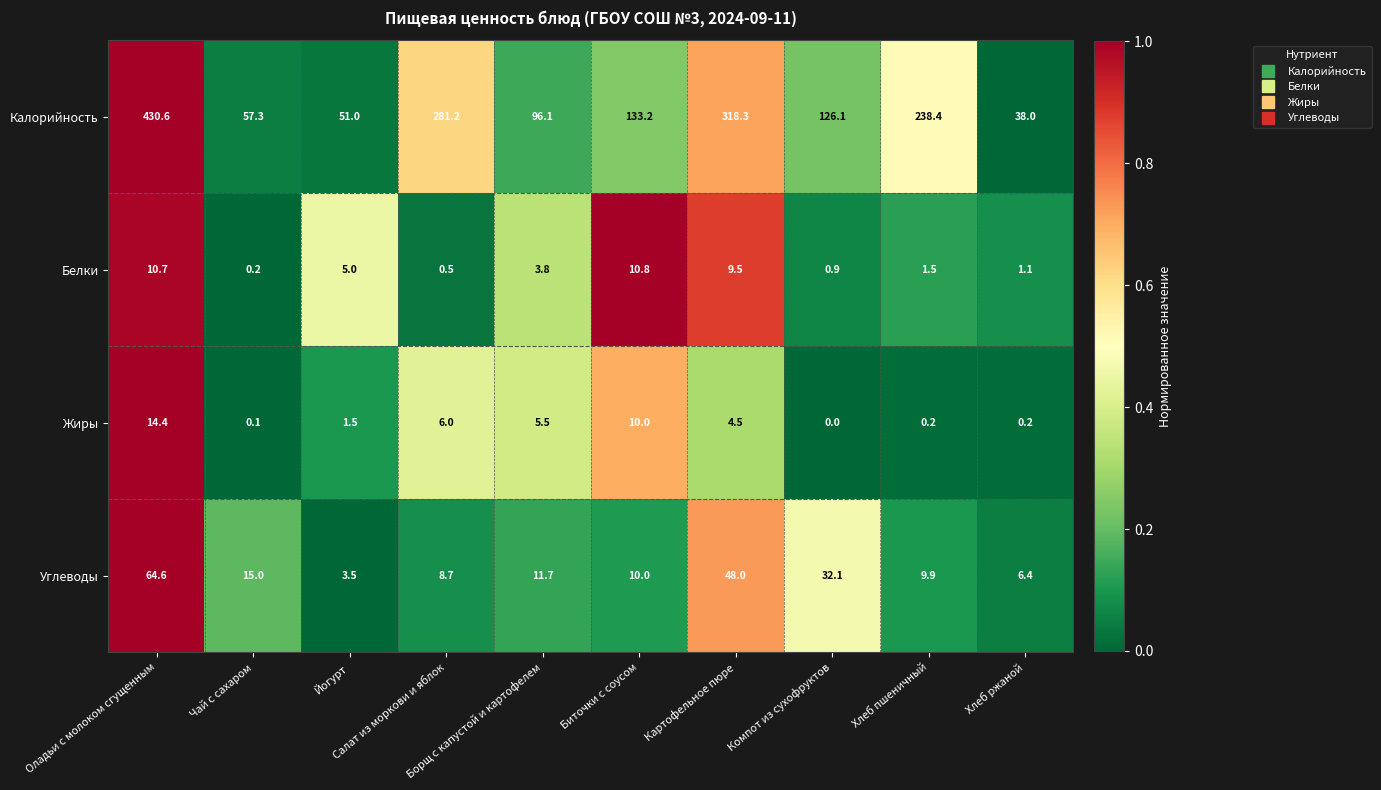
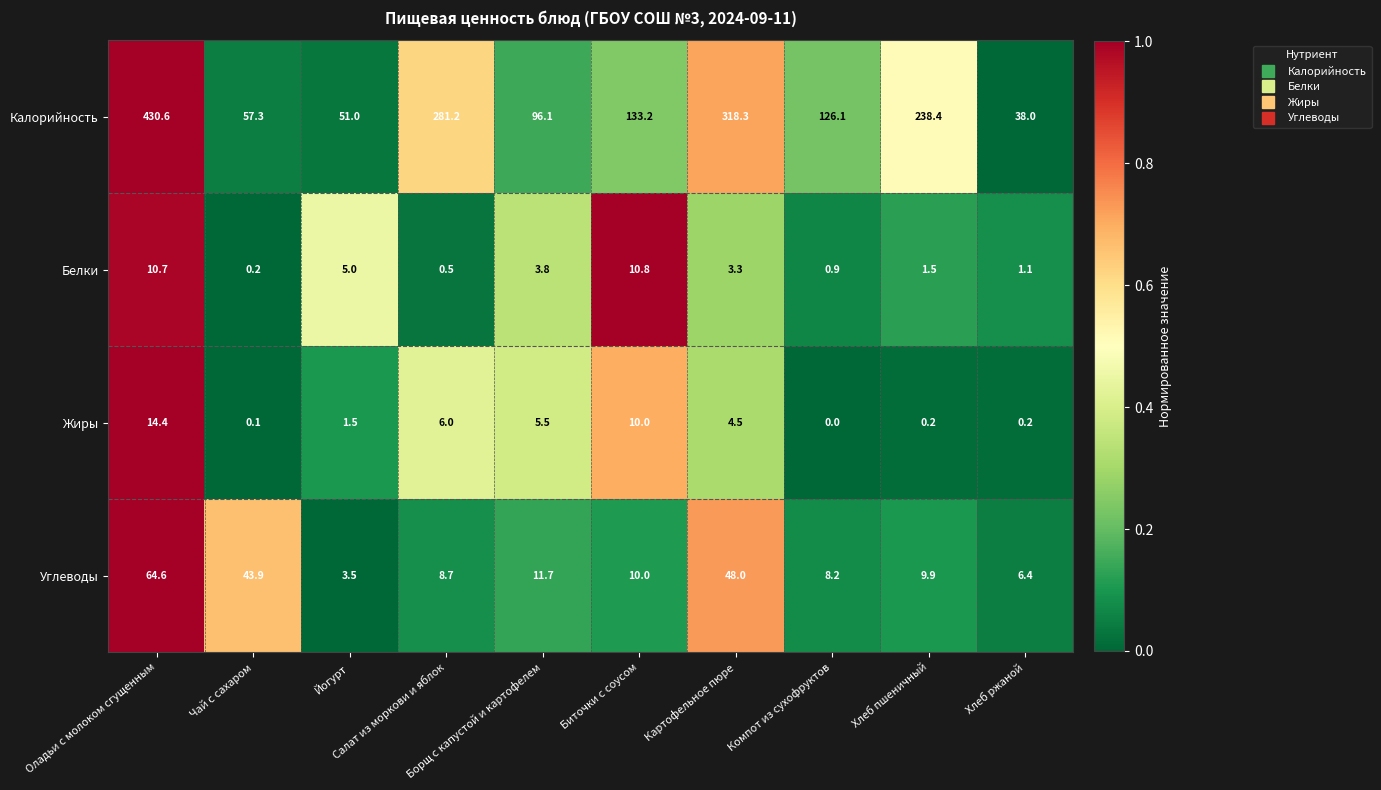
  {
    "Калорийность": {
      "Оладьи с молоком сгущенным": 430.6,
      "Чай с сахаром": 57.3,
      "Йогурт": 51.0,
      "Салат из моркови и яблок": 281.2,
      "Борщ с капустой и картофелем": 96.1,
      "Биточки с соусом": 133.2,
      "Картофельное пюре": 318.3,
      "Компот из сухофруктов": 126.1,
      "Хлеб пшеничный": 238.4,
      "Хлеб ржаной": 38.0
    },
    "Белки": {
      "Оладьи с молоком сгущенным": 10.7,
      "Чай с сахаром": 0.2,
      "Йогурт": 5.0,
      "Салат из моркови и яблок": 0.5,
      "Борщ с капустой и картофелем": 3.8,
      "Биточки с соусом": 10.8,
-     "Картофельное пюре": 9.5,
+     "Картофельное пюре": 3.3,
      "Компот из сухофруктов": 0.9,
      "Хлеб пшеничный": 1.5,
      "Хлеб ржаной": 1.1
    },
    "Жиры": {
      "Оладьи с молоком сгущенным": 14.4,
      "Чай с сахаром": 0.1,
      "Йогурт": 1.5,
      "Салат из моркови и яблок": 6.0,
      "Борщ с капустой и картофелем": 5.5,
      "Биточки с соусом": 10.0,
      "Картофельное пюре": 4.5,
      "Компот из сухофруктов": 0.0,
      "Хлеб пшеничный": 0.2,
      "Хлеб ржаной": 0.2
    },
    "Углеводы": {
      "Оладьи с молоком сгущенным": 64.6,
-     "Чай с сахаром": 15.0,
+     "Чай с сахаром": 43.9,
      "Йогурт": 3.5,
      "Салат из моркови и яблок": 8.7,
      "Борщ с капустой и картофелем": 11.7,
      "Биточки с соусом": 10.0,
      "Картофельное пюре": 48.0,
-     "Компот из сухофруктов": 32.1,
+     "Компот из сухофруктов": 8.2,
      "Хлеб пшеничный": 9.9,
      "Хлеб ржаной": 6.4
    }
  }
